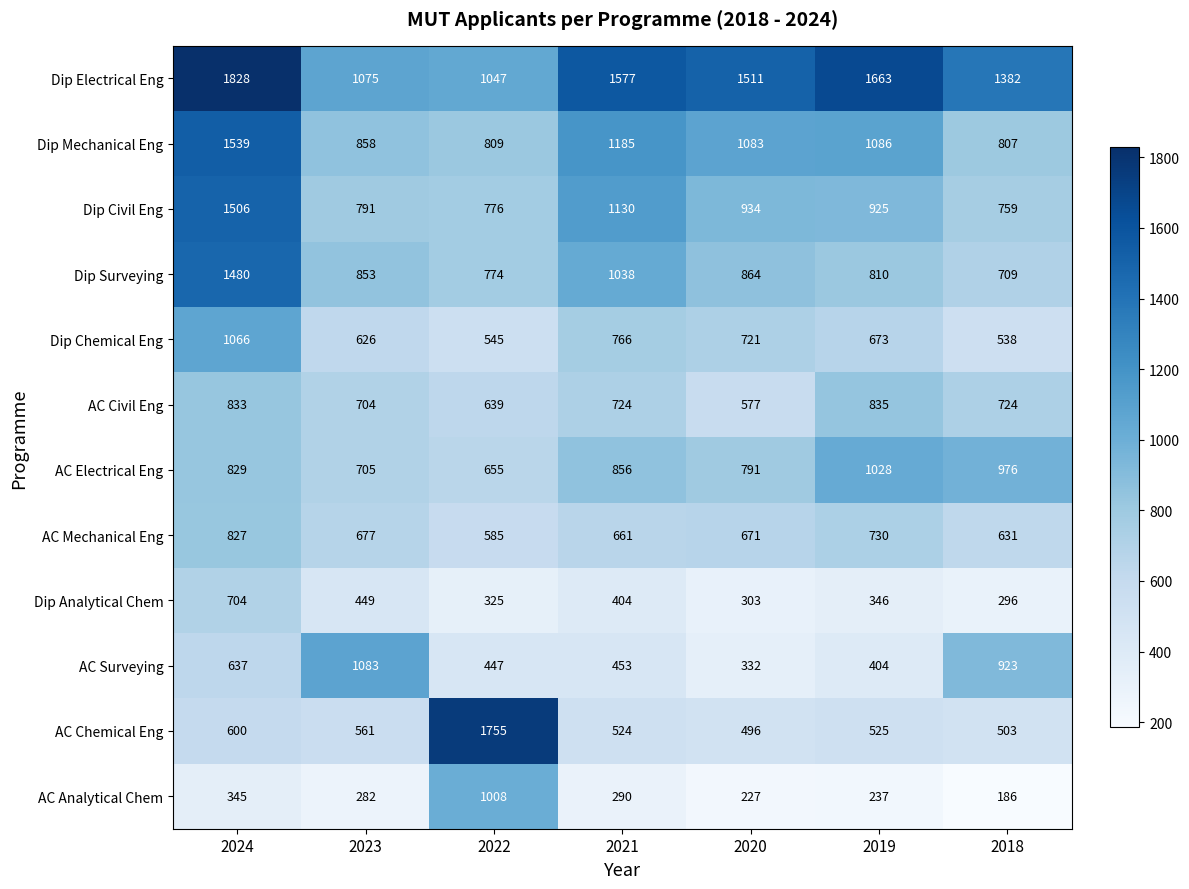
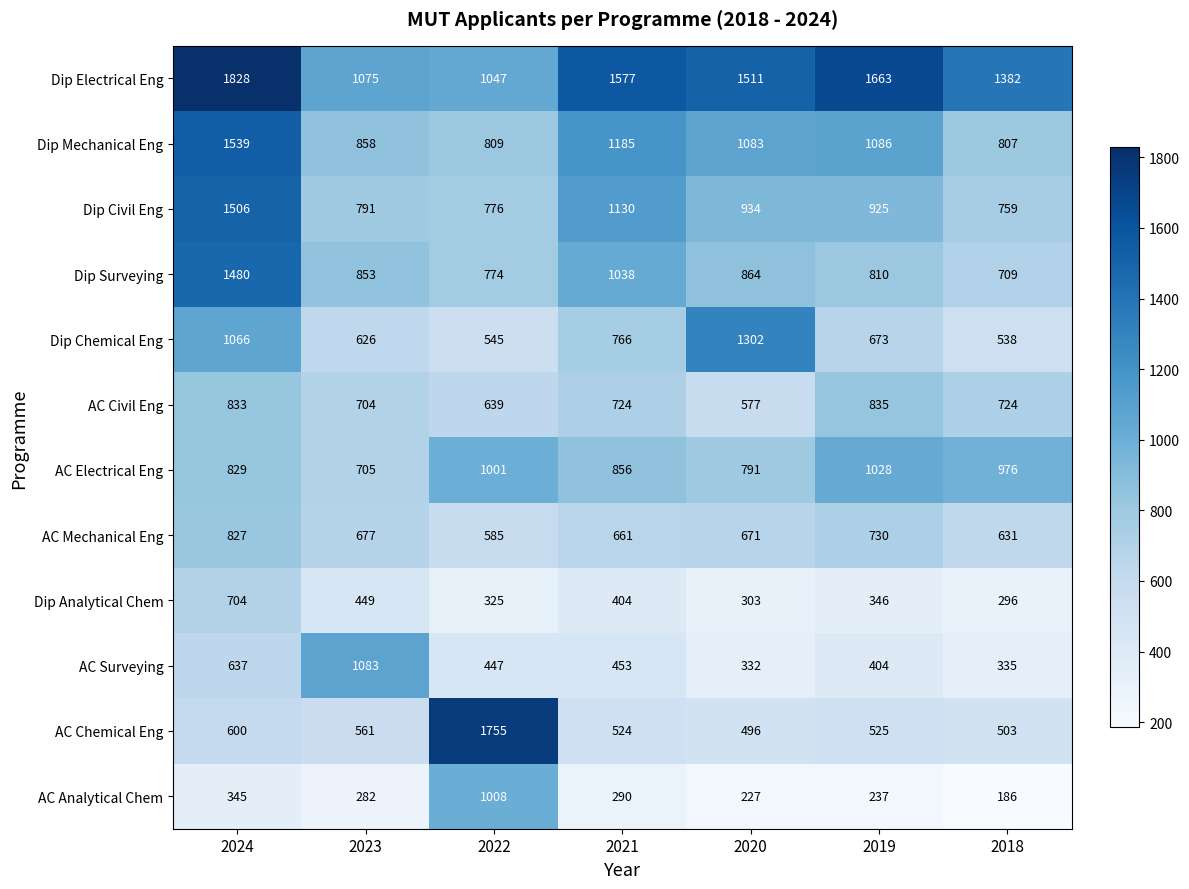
  {
    "Dip Electrical Eng": {
      "2024": 1828,
      "2023": 1075,
      "2022": 1047,
      "2021": 1577,
      "2020": 1511,
      "2019": 1663,
      "2018": 1382
    },
    "Dip Mechanical Eng": {
      "2024": 1539,
      "2023": 858,
      "2022": 809,
      "2021": 1185,
      "2020": 1083,
      "2019": 1086,
      "2018": 807
    },
    "Dip Civil Eng": {
      "2024": 1506,
      "2023": 791,
      "2022": 776,
      "2021": 1130,
      "2020": 934,
      "2019": 925,
      "2018": 759
    },
    "Dip Surveying": {
      "2024": 1480,
      "2023": 853,
      "2022": 774,
      "2021": 1038,
      "2020": 864,
      "2019": 810,
      "2018": 709
    },
    "Dip Chemical Eng": {
      "2024": 1066,
      "2023": 626,
      "2022": 545,
      "2021": 766,
-     "2020": 721,
+     "2020": 1302,
      "2019": 673,
      "2018": 538
    },
    "AC Civil Eng": {
      "2024": 833,
      "2023": 704,
      "2022": 639,
      "2021": 724,
      "2020": 577,
      "2019": 835,
      "2018": 724
    },
    "AC Electrical Eng": {
      "2024": 829,
      "2023": 705,
-     "2022": 655,
+     "2022": 1001,
      "2021": 856,
      "2020": 791,
      "2019": 1028,
      "2018": 976
    },
    "AC Mechanical Eng": {
      "2024": 827,
      "2023": 677,
      "2022": 585,
      "2021": 661,
      "2020": 671,
      "2019": 730,
      "2018": 631
    },
    "Dip Analytical Chem": {
      "2024": 704,
      "2023": 449,
      "2022": 325,
      "2021": 404,
      "2020": 303,
      "2019": 346,
      "2018": 296
    },
    "AC Surveying": {
      "2024": 637,
      "2023": 1083,
      "2022": 447,
      "2021": 453,
      "2020": 332,
      "2019": 404,
-     "2018": 923
+     "2018": 335
    },
    "AC Chemical Eng": {
      "2024": 600,
      "2023": 561,
      "2022": 1755,
      "2021": 524,
      "2020": 496,
      "2019": 525,
      "2018": 503
    },
    "AC Analytical Chem": {
      "2024": 345,
      "2023": 282,
      "2022": 1008,
      "2021": 290,
      "2020": 227,
      "2019": 237,
      "2018": 186
    }
  }
